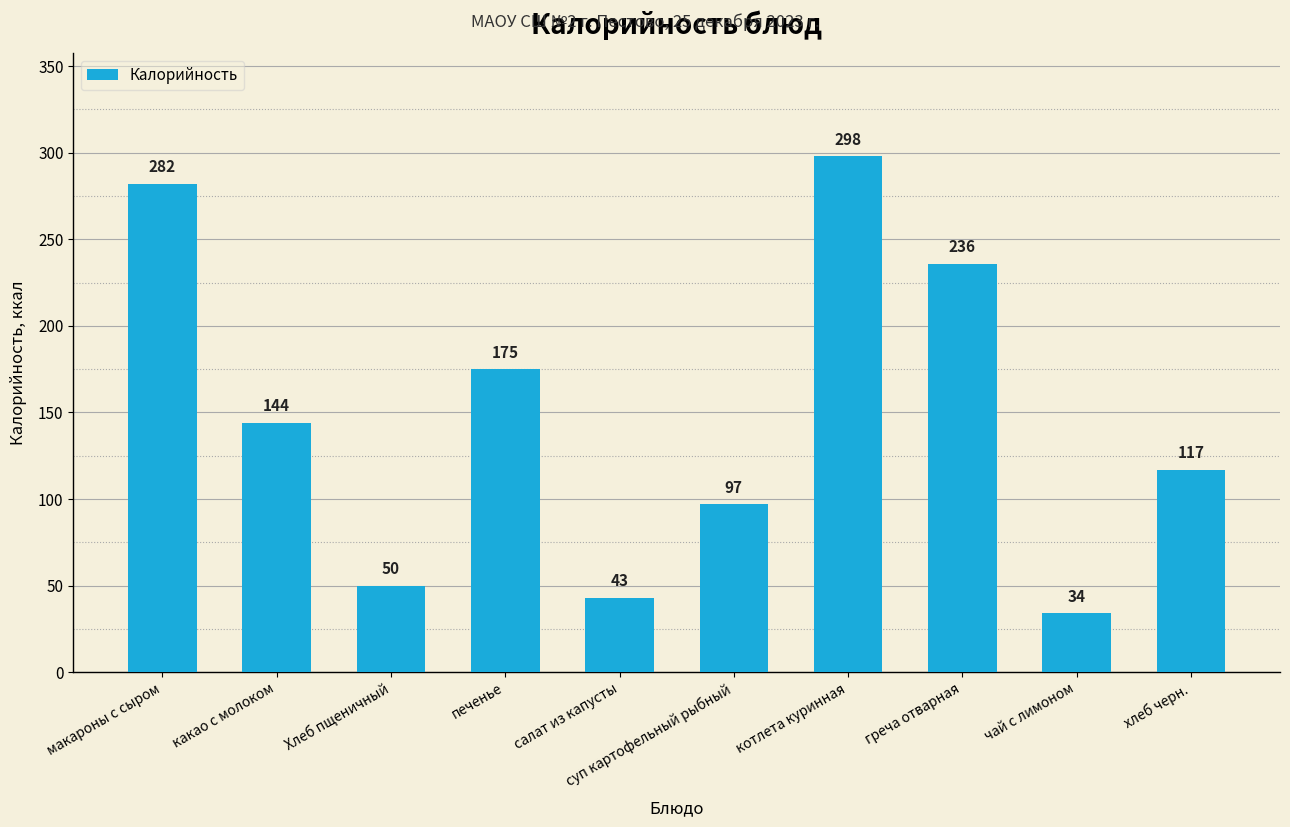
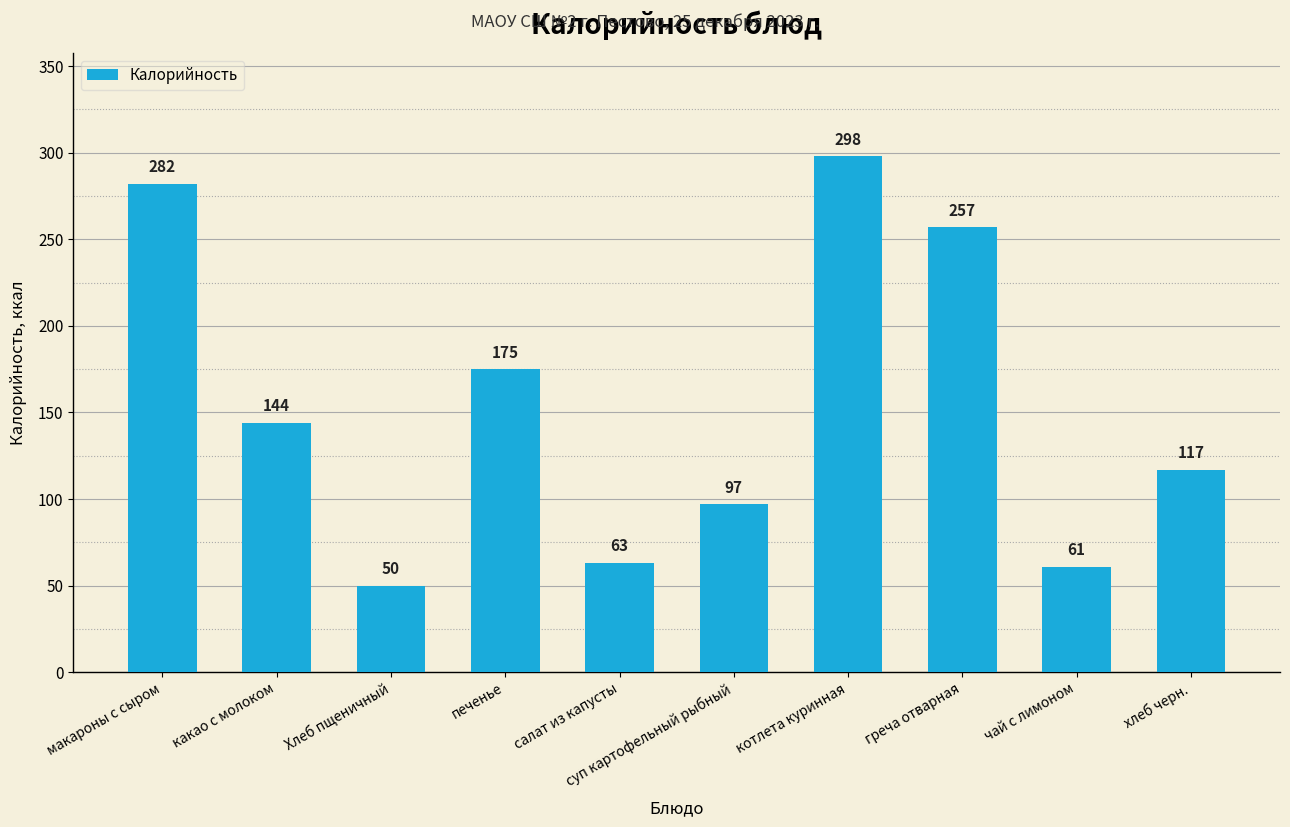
  {
    "макароны с сыром": 282,
    "какао с молоком": 144,
    "Хлеб пщеничный": 50,
    "печенье": 175,
-   "салат из капусты": 43,
+   "салат из капусты": 63,
    "суп картофельный рыбный": 97,
    "котлета куринная": 298,
-   "греча отварная": 236,
-   "чай с лимоном": 34,
+   "греча отварная": 257,
+   "чай с лимоном": 61,
    "хлеб черн.": 117
  }
